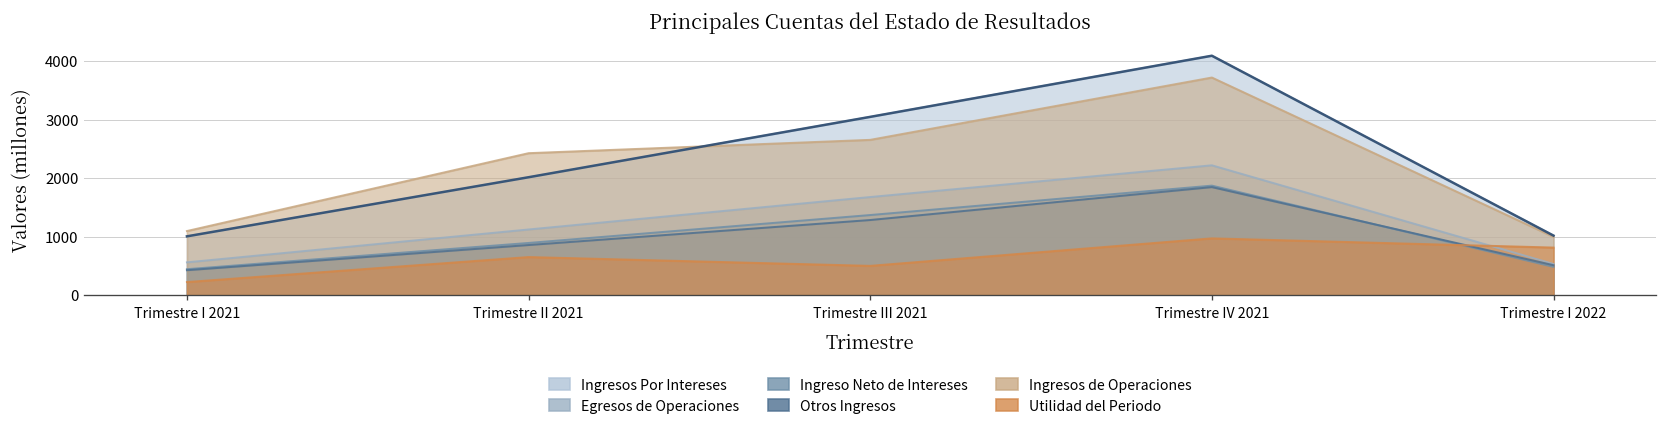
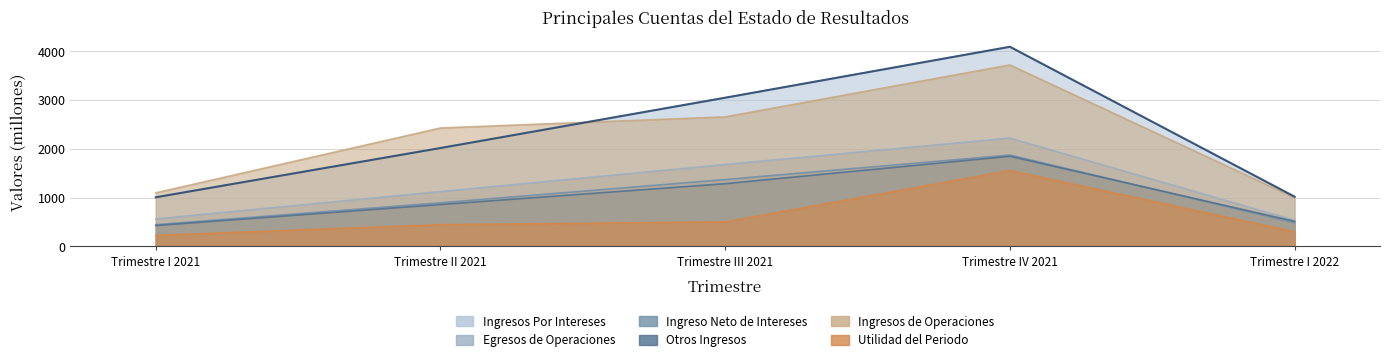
  {
    "Ingresos de Operaciones": {
      "Trimestre I 2021": 1100,
      "Trimestre II 2021": 2400,
      "Trimestre III 2021": 2700,
      "Trimestre IV 2021": 3700
    },
    "Utilidad del Periodo": {
      "Trimestre I 2021": 200,
-     "Trimestre II 2021": 700,
+     "Trimestre II 2021": 400,
      "Trimestre III 2021": 500,
-     "Trimestre IV 2021": 1000,
-     "Trimestre I 2022": 800
+     "Trimestre IV 2021": 1600,
+     "Trimestre I 2022": 300
    }
  }
